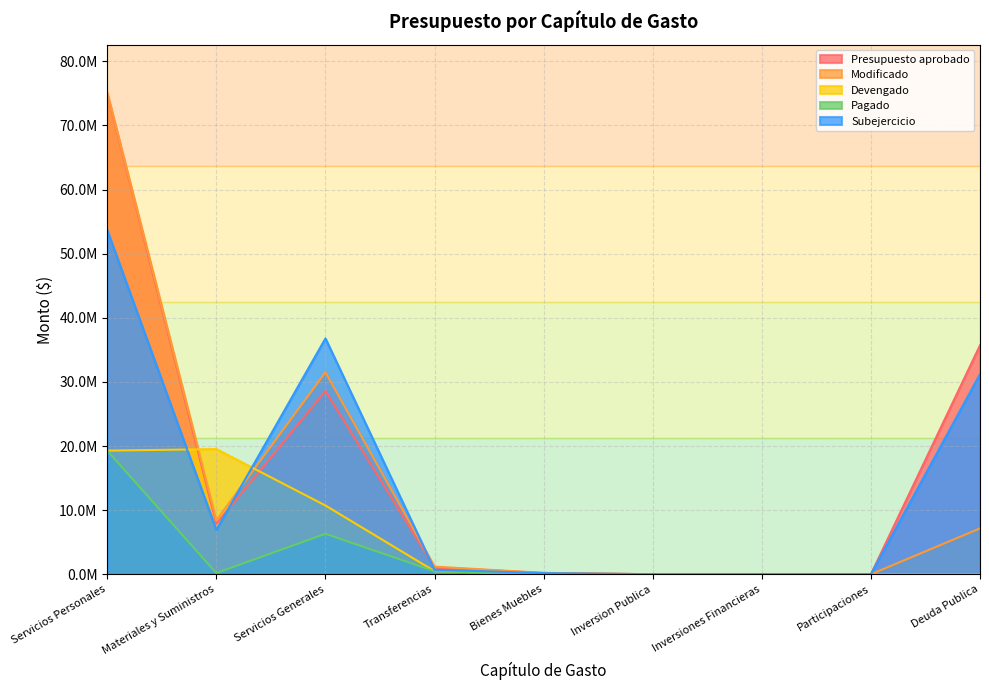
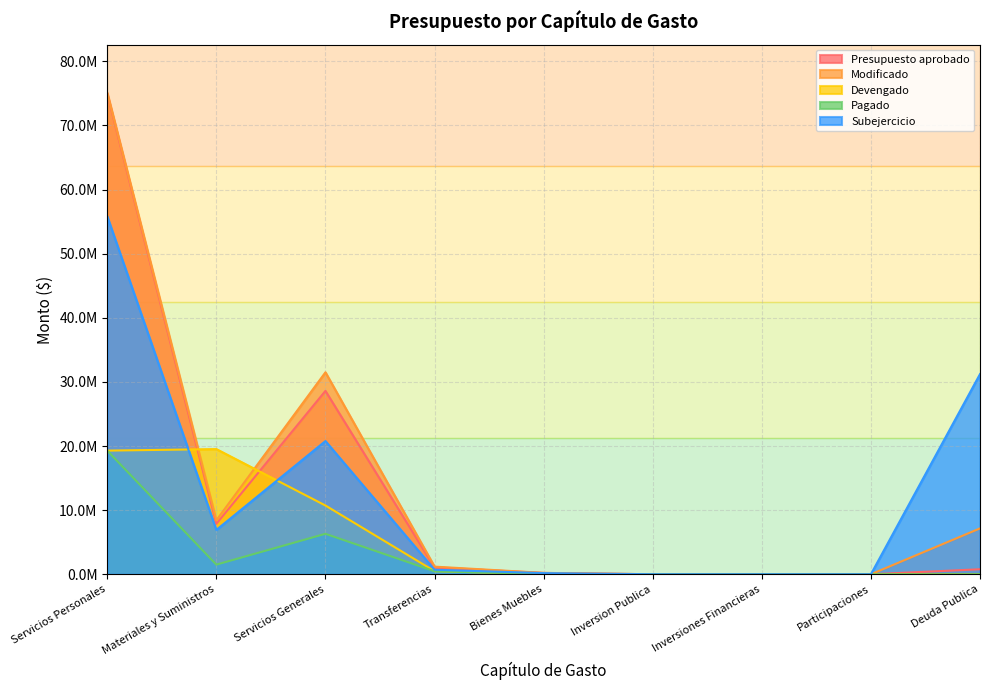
  {
    "Presupuesto aprobado": {
      "Materiales y Suministros": 8000000,
      "Servicios Generales": 29000000,
-     "Deuda Publica": 36000000
+     "Deuda Publica": 1000000
    },
    "Modificado": {
      "Materiales y Suministros": 8000000,
      "Servicios Generales": 31000000,
      "Deuda Publica": 7000000
    },
    "Devengado": {
      "Materiales y Suministros": 20000000,
      "Servicios Generales": 11000000
    },
    "Pagado": {
-     "Materiales y Suministros": 0,
+     "Materiales y Suministros": 2000000,
      "Servicios Generales": 6000000
    },
    "Subejercicio": {
-     "Servicios Personales": 54000000,
+     "Servicios Personales": 56000000,
      "Materiales y Suministros": 7000000,
-     "Servicios Generales": 37000000,
+     "Servicios Generales": 21000000,
      "Deuda Publica": 31000000
    }
  }
